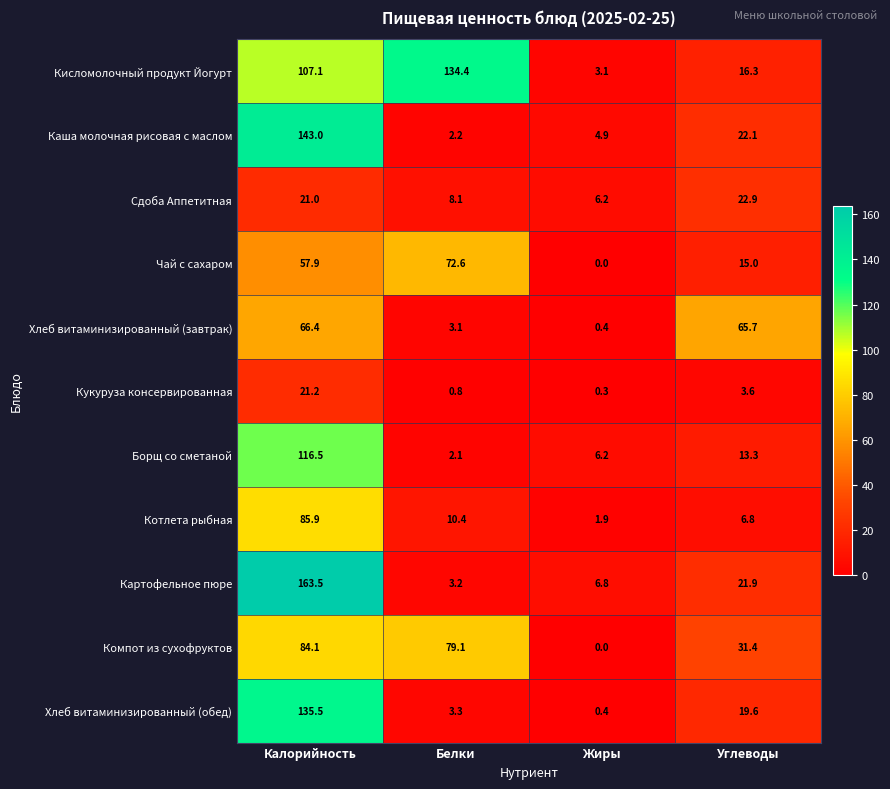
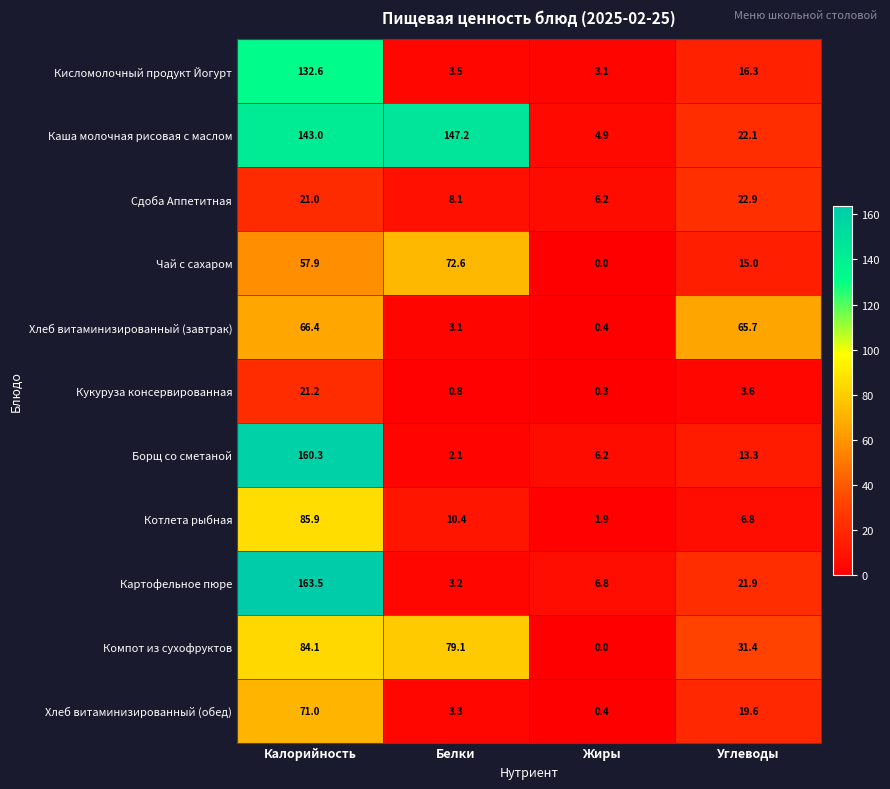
  {
    "Кисломолочный продукт Йогурт": {
-     "Калорийность": 107.1,
-     "Белки": 134.4,
+     "Калорийность": 132.6,
+     "Белки": 3.5,
      "Жиры": 3.1,
      "Углеводы": 16.3
    },
    "Каша молочная рисовая с маслом": {
      "Калорийность": 143.0,
-     "Белки": 2.2,
+     "Белки": 147.2,
      "Жиры": 4.9,
      "Углеводы": 22.1
    },
    "Сдоба Аппетитная": {
      "Калорийность": 21.0,
      "Белки": 8.1,
      "Жиры": 6.2,
      "Углеводы": 22.9
    },
    "Чай с сахаром": {
      "Калорийность": 57.9,
      "Белки": 72.6,
      "Жиры": 0.0,
      "Углеводы": 15.0
    },
    "Хлеб витаминизированный (завтрак)": {
      "Калорийность": 66.4,
      "Белки": 3.1,
      "Жиры": 0.4,
      "Углеводы": 65.7
    },
    "Кукуруза консервированная": {
      "Калорийность": 21.2,
      "Белки": 0.8,
      "Жиры": 0.3,
      "Углеводы": 3.6
    },
    "Борщ со сметаной": {
-     "Калорийность": 116.5,
+     "Калорийность": 160.3,
      "Белки": 2.1,
      "Жиры": 6.2,
      "Углеводы": 13.3
    },
    "Котлета рыбная": {
      "Калорийность": 85.9,
      "Белки": 10.4,
      "Жиры": 1.9,
      "Углеводы": 6.8
    },
    "Картофельное пюре": {
      "Калорийность": 163.5,
      "Белки": 3.2,
      "Жиры": 6.8,
      "Углеводы": 21.9
    },
    "Компот из сухофруктов": {
      "Калорийность": 84.1,
      "Белки": 79.1,
      "Жиры": 0.0,
      "Углеводы": 31.4
    },
    "Хлеб витаминизированный (обед)": {
-     "Калорийность": 135.5,
+     "Калорийность": 71.0,
      "Белки": 3.3,
      "Жиры": 0.4,
      "Углеводы": 19.6
    }
  }
